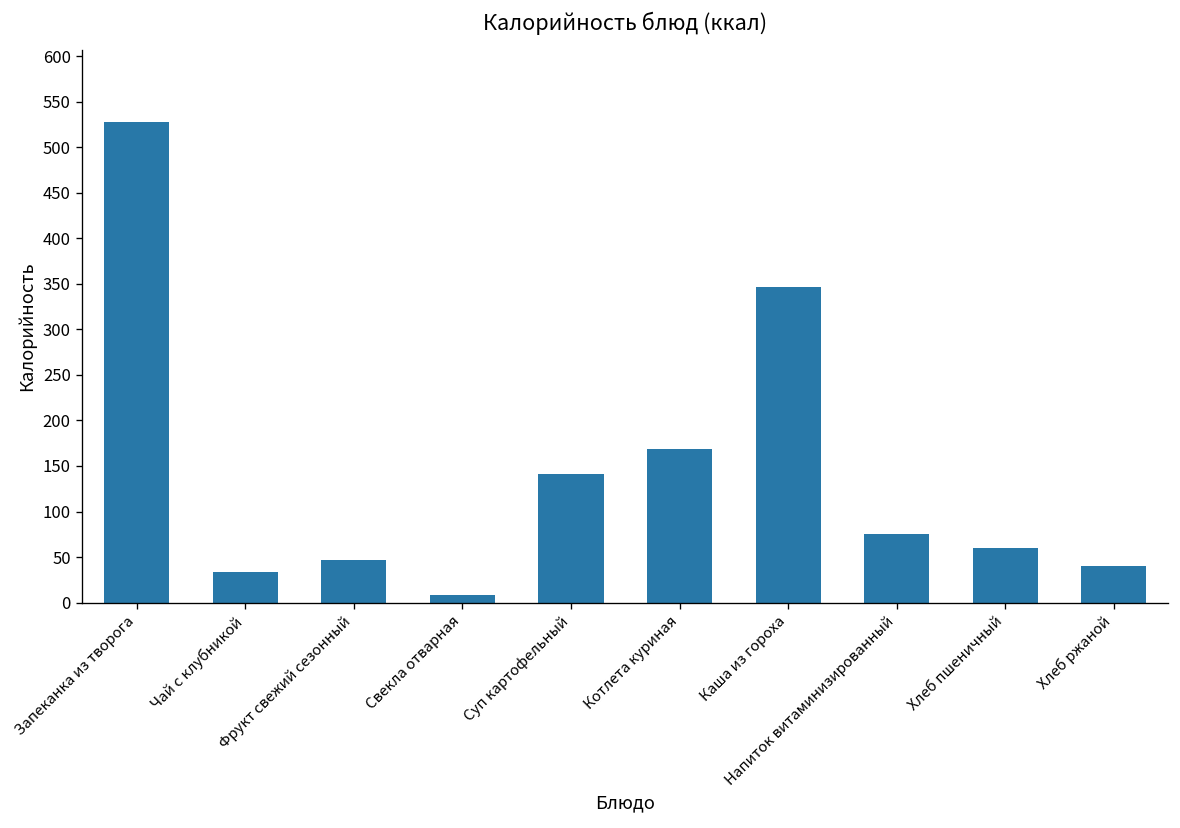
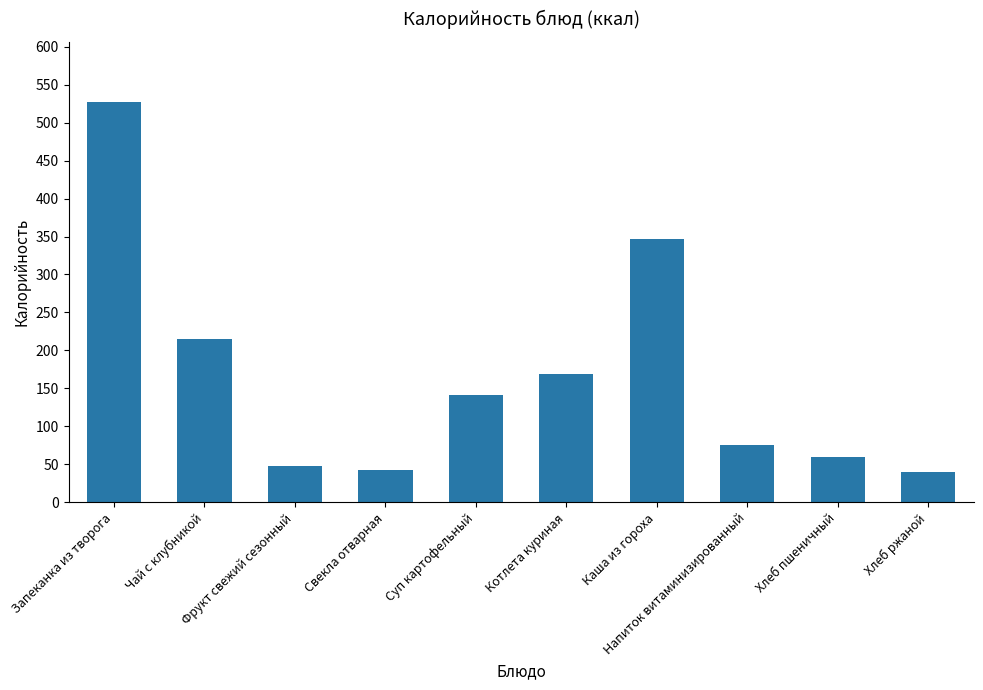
  {
    "Запеканка из творога": 530,
-   "Чай с клубникой": 30,
+   "Чай с клубникой": 220,
    "Фрукт свежий сезонный": 50,
-   "Свекла отварная": 10,
+   "Свекла отварная": 40,
    "Суп картофельный": 140,
    "Котлета куриная": 170,
    "Каша из гороха": 350,
    "Напиток витаминизированный": 80,
    "Хлеб пшеничный": 60,
    "Хлеб ржаной": 40
  }
